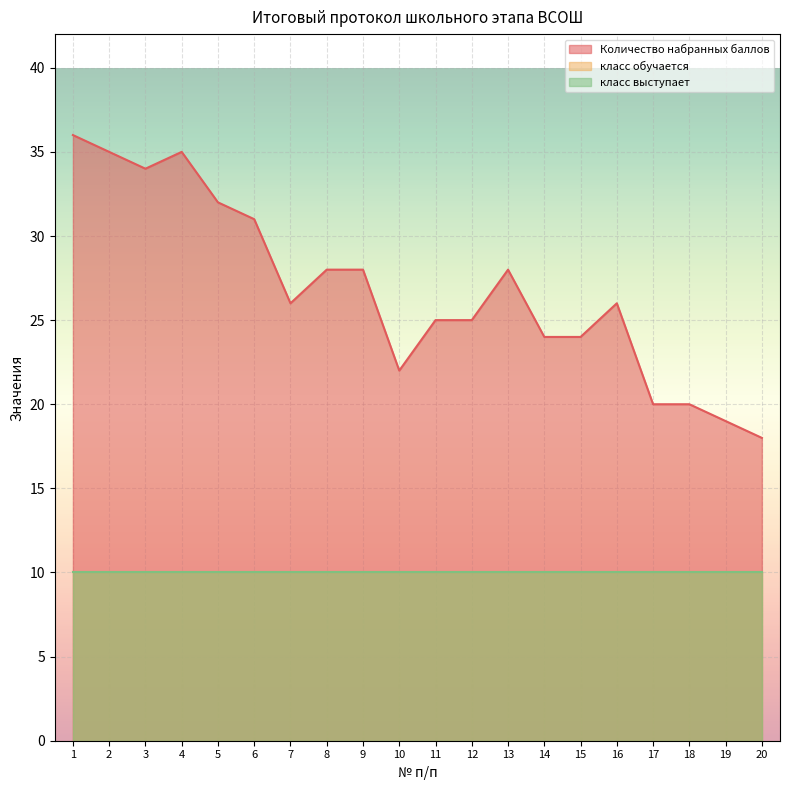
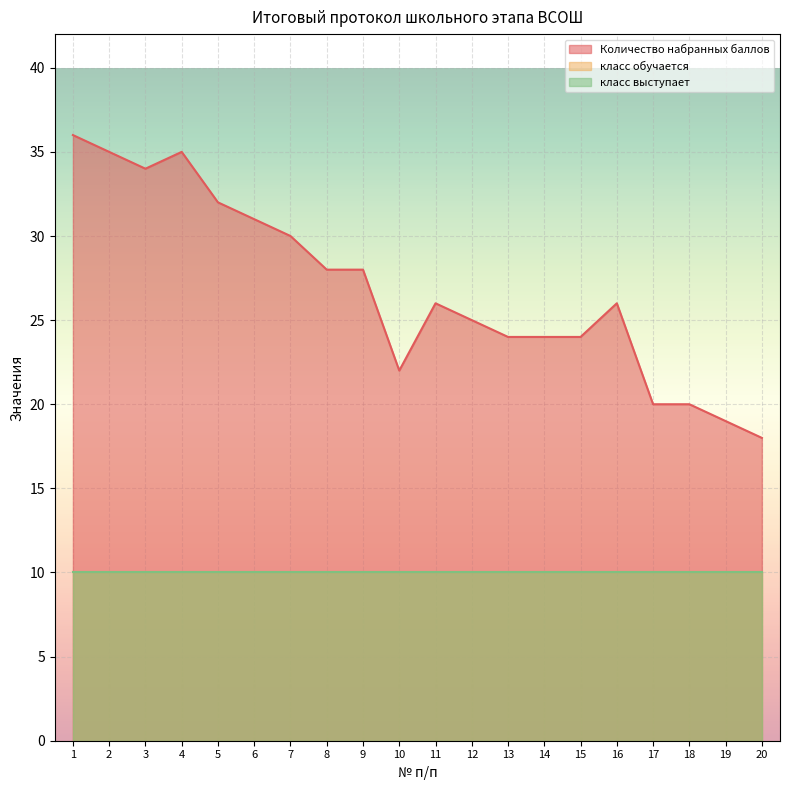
  {
    "Количество набранных баллов": {
      "1": 36,
      "2": 35,
      "3": 34,
      "4": 35,
      "5": 32,
      "6": 31,
-     "7": 26,
+     "7": 30,
      "8": 28,
      "9": 28,
      "10": 22,
-     "11": 25,
+     "11": 26,
      "12": 25,
-     "13": 28,
+     "13": 24,
      "14": 24,
      "15": 24,
      "16": 26,
      "17": 20,
      "18": 20,
      "19": 19,
      "20": 18
    },
    "класс выступает": {
      "1": 10,
      "2": 10,
      "3": 10,
      "4": 10,
      "5": 10,
      "6": 10,
      "7": 10,
      "8": 10,
      "9": 10,
      "10": 10,
      "11": 10,
      "12": 10,
      "13": 10,
      "14": 10,
      "15": 10,
      "16": 10,
      "17": 10,
      "18": 10,
      "19": 10,
      "20": 10
    }
  }
